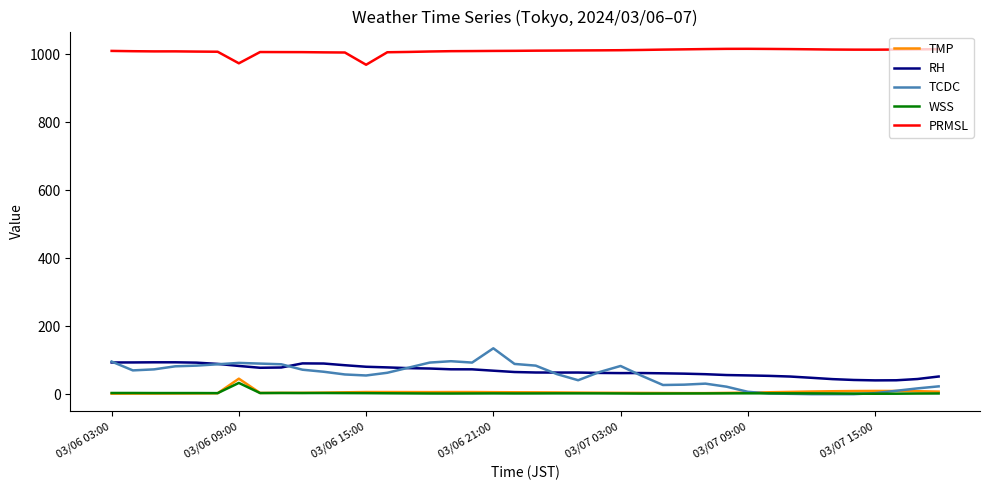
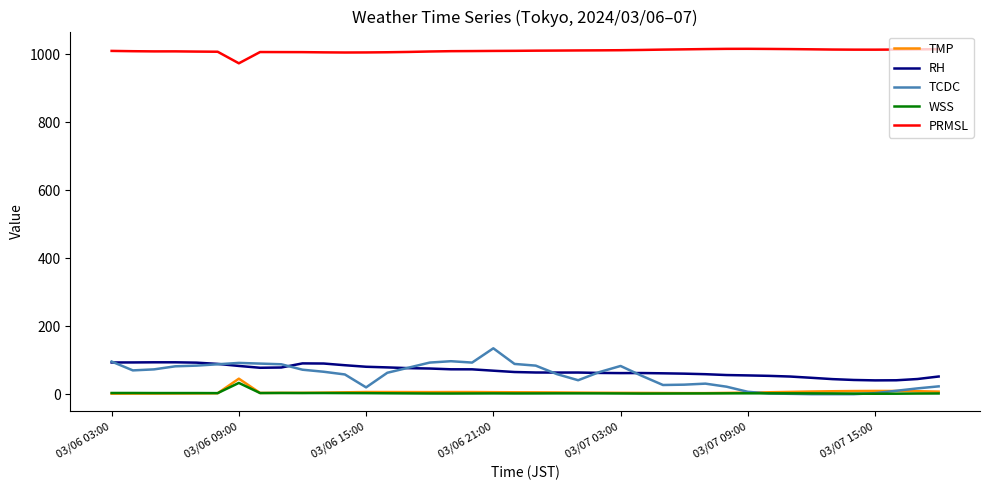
  {
    "TMP": {
      "03/06 09:00": 50
    },
    "RH": {
      "03/06 09:00": 80,
      "03/06 15:00": 80,
      "03/06 21:00": 70,
      "03/07 03:00": 60,
      "03/07 09:00": 60,
      "03/07 15:00": 40
    },
    "TCDC": {
      "03/06 09:00": 90,
-     "03/06 15:00": 60,
+     "03/06 15:00": 20,
      "03/06 21:00": 140,
      "03/07 03:00": 80
    },
    "WSS": {
      "03/06 09:00": 30
    },
    "PRMSL": {
      "03/06 03:00": 1010,
      "03/06 09:00": 970,
-     "03/06 15:00": 970,
+     "03/06 15:00": 1010,
      "03/06 21:00": 1010,
      "03/07 03:00": 1010,
      "03/07 09:00": 1020,
      "03/07 15:00": 1010
    }
  }
